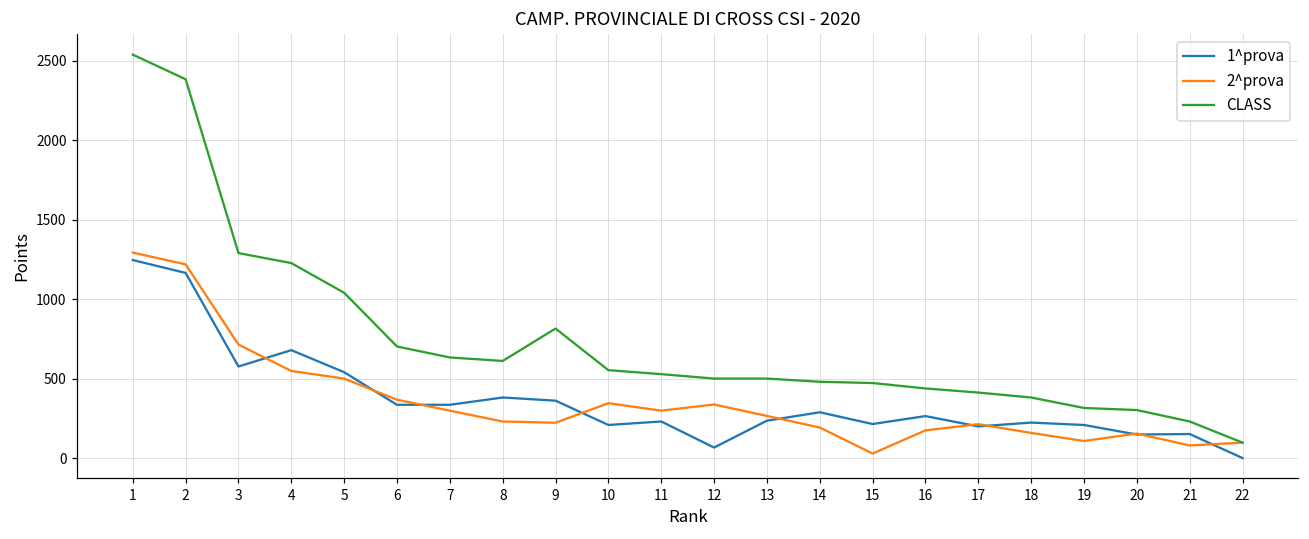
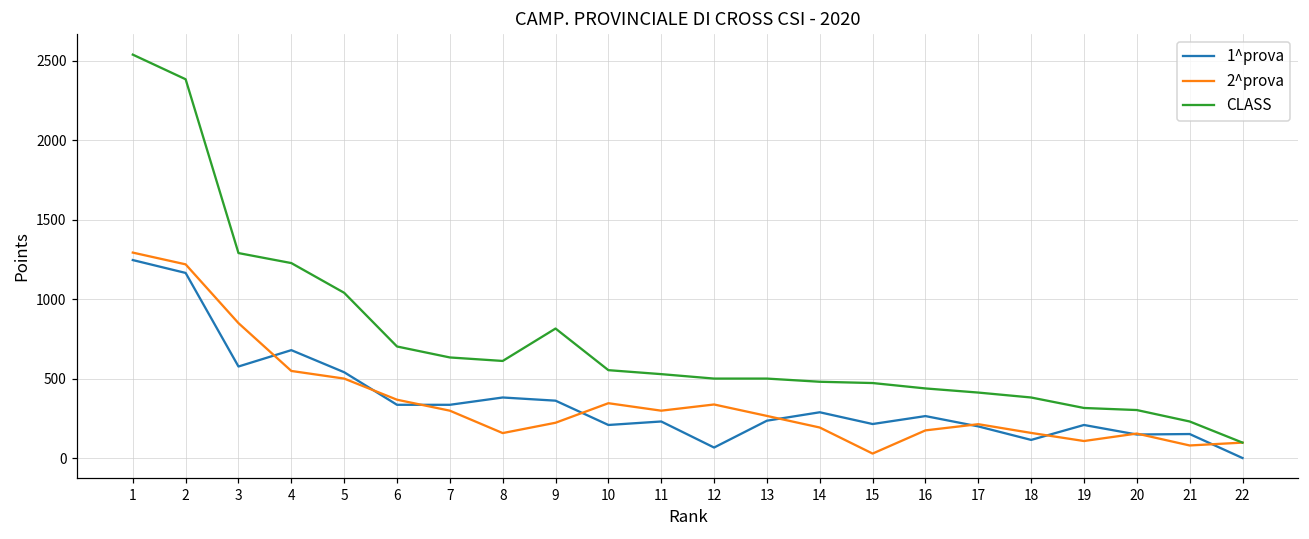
  {
    "1^prova": {
      "1": 1250,
      "2": 1170,
      "3": 580,
      "4": 680,
      "5": 540,
      "6": 340,
      "7": 340,
      "8": 380,
      "9": 360,
      "10": 210,
      "11": 230,
      "12": 70,
      "13": 240,
      "14": 290,
      "15": 210,
      "16": 260,
-     "18": 220,
+     "18": 110,
      "19": 210,
      "21": 150,
      "22": 0
    },
    "2^prova": {
      "1": 1290,
      "2": 1220,
-     "3": 710,
+     "3": 850,
      "4": 550,
      "5": 500,
      "6": 370,
      "7": 300,
-     "8": 230,
+     "8": 160,
      "9": 220,
      "10": 350,
      "11": 300,
      "12": 340,
      "13": 270,
      "14": 190,
      "15": 30,
      "16": 170,
      "18": 160,
      "19": 110,
      "21": 80
    },
    "CLASS": {
      "1": 2540,
      "2": 2380,
      "3": 1290,
      "4": 1230,
      "5": 1040,
      "6": 700,
      "7": 630,
      "8": 610,
      "9": 820,
      "10": 550,
      "11": 530,
      "12": 500,
      "13": 500,
      "14": 480,
      "15": 470,
      "16": 440,
      "17": 410,
      "18": 380,
      "19": 320,
      "20": 300,
      "21": 230
    }
  }
